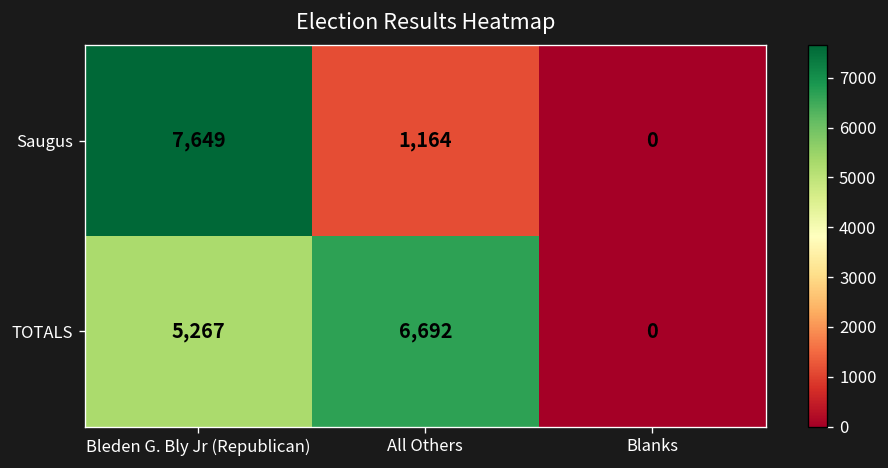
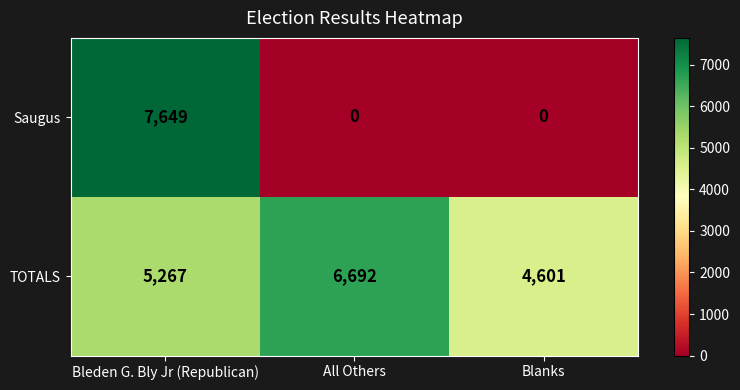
  {
    "Saugus": {
      "Bleden G. Bly Jr (Republican)": "7,649",
-     "All Others": "1,164",
+     "All Others": "0",
      "Blanks": "0"
    },
    "TOTALS": {
      "Bleden G. Bly Jr (Republican)": "5,267",
      "All Others": "6,692",
-     "Blanks": "0"
+     "Blanks": "4,601"
    }
  }
